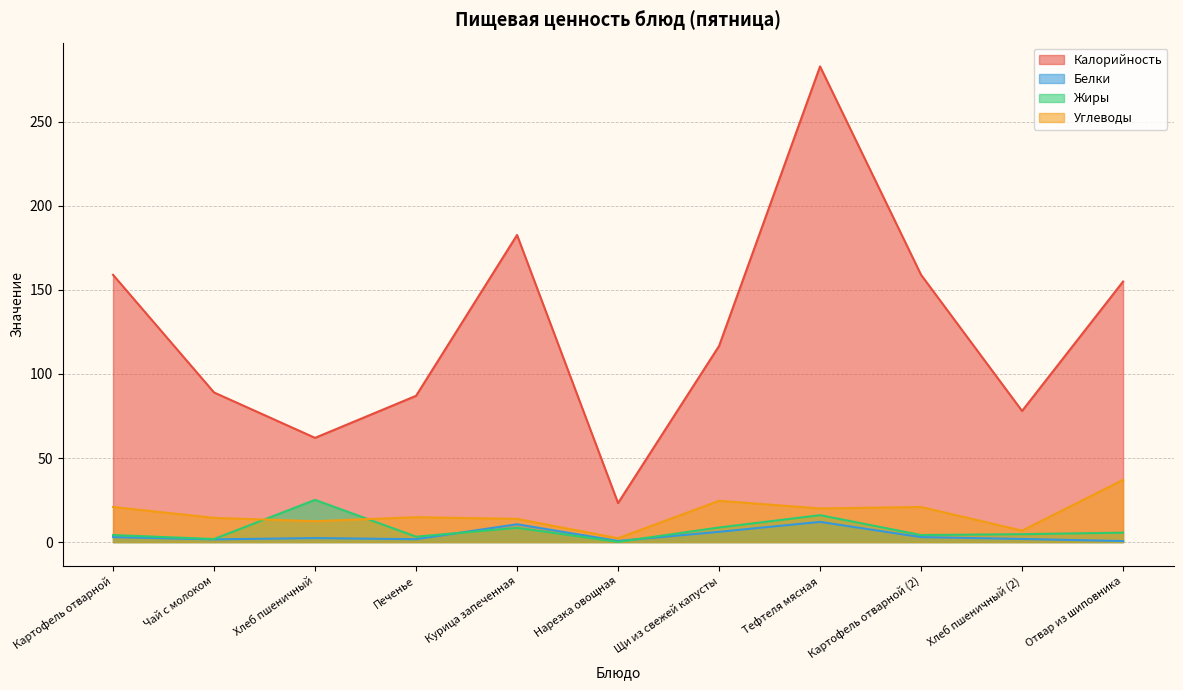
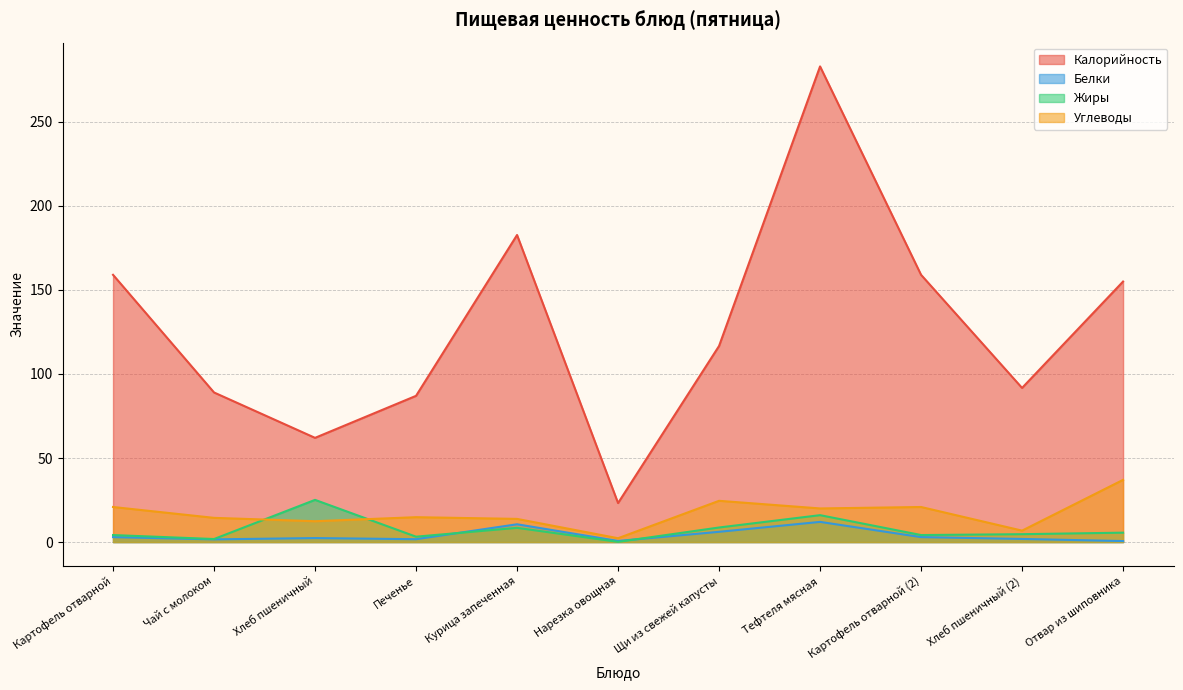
  {
    "Калорийность": {
      "Картофель отварной": 159,
      "Чай с молоком": 89,
      "Хлеб пшеничный": 62,
      "Печенье": 87,
      "Курица запеченная": 183,
      "Нарезка овощная": 23,
      "Щи из свежей капусты": 117,
      "Тефтеля мясная": 283,
      "Картофель отварной (2)": 159,
-     "Хлеб пшеничный (2)": 78,
+     "Хлеб пшеничный (2)": 92,
      "Отвар из шиповника": 155
    },
    "Белки": {
      "Хлеб пшеничный": 2,
      "Курица запеченная": 11,
      "Щи из свежей капусты": 6,
      "Тефтеля мясная": 12,
      "Хлеб пшеничный (2)": 2,
      "Отвар из шиповника": 1
    },
    "Жиры": {
      "Хлеб пшеничный": 25,
      "Курица запеченная": 8,
      "Щи из свежей капусты": 9,
      "Тефтеля мясная": 16,
      "Хлеб пшеничный (2)": 5,
      "Отвар из шиповника": 6
    },
    "Углеводы": {
      "Картофель отварной": 21,
      "Чай с молоком": 14,
      "Хлеб пшеничный": 12,
      "Печенье": 15,
      "Курица запеченная": 14,
      "Нарезка овощная": 2,
      "Щи из свежей капусты": 25,
      "Тефтеля мясная": 20,
      "Картофель отварной (2)": 21,
      "Хлеб пшеничный (2)": 7,
      "Отвар из шиповника": 37
    }
  }
